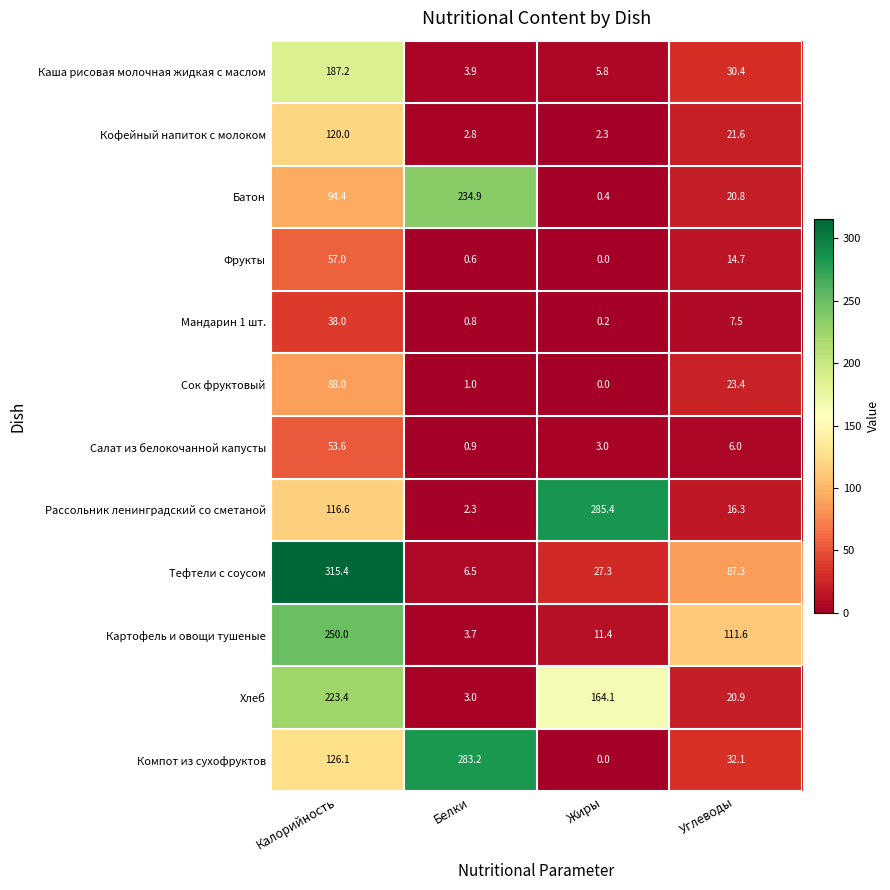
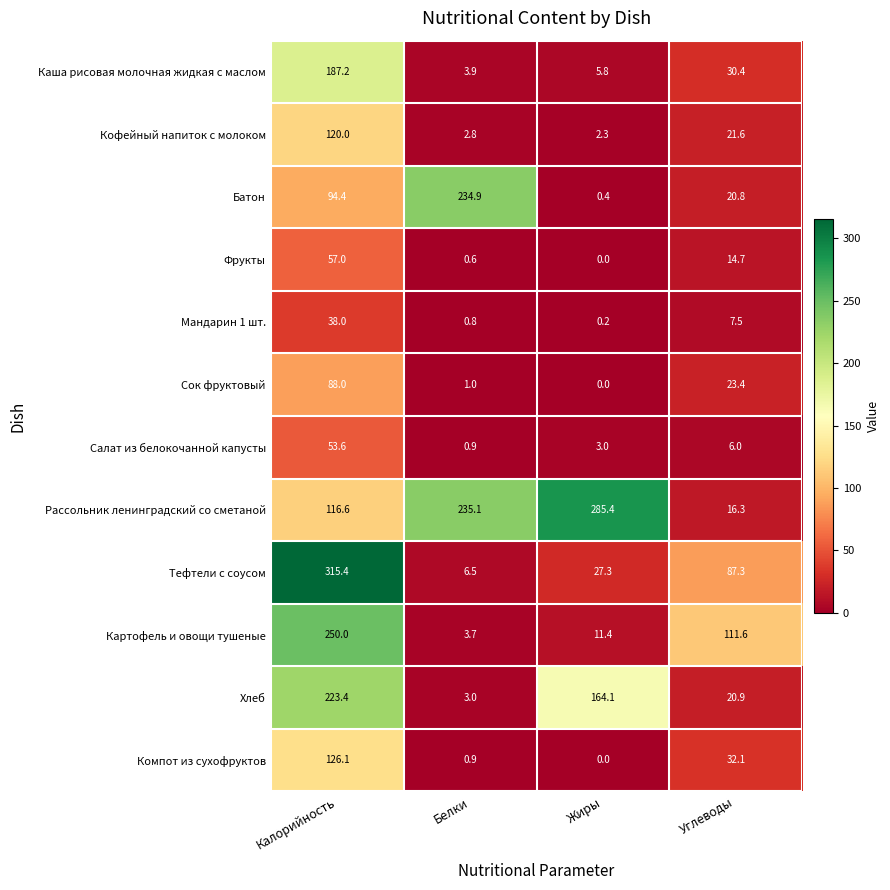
  {
    "Каша рисовая молочная жидкая с маслом": {
      "Калорийность": 187.2,
      "Белки": 3.9,
      "Жиры": 5.8,
      "Углеводы": 30.4
    },
    "Кофейный напиток с молоком": {
      "Калорийность": 120.0,
      "Белки": 2.8,
      "Жиры": 2.3,
      "Углеводы": 21.6
    },
    "Батон": {
      "Калорийность": 94.4,
      "Белки": 234.9,
      "Жиры": 0.4,
      "Углеводы": 20.8
    },
    "Фрукты": {
      "Калорийность": 57.0,
      "Белки": 0.6,
      "Жиры": 0.0,
      "Углеводы": 14.7
    },
    "Мандарин 1 шт.": {
      "Калорийность": 38.0,
      "Белки": 0.8,
      "Жиры": 0.2,
      "Углеводы": 7.5
    },
    "Сок фруктовый": {
      "Калорийность": 88.0,
      "Белки": 1.0,
      "Жиры": 0.0,
      "Углеводы": 23.4
    },
    "Салат из белокочанной капусты": {
      "Калорийность": 53.6,
      "Белки": 0.9,
      "Жиры": 3.0,
      "Углеводы": 6.0
    },
    "Рассольник ленинградский со сметаной": {
      "Калорийность": 116.6,
-     "Белки": 2.3,
+     "Белки": 235.1,
      "Жиры": 285.4,
      "Углеводы": 16.3
    },
    "Тефтели с соусом": {
      "Калорийность": 315.4,
      "Белки": 6.5,
      "Жиры": 27.3,
      "Углеводы": 87.3
    },
    "Картофель и овощи тушеные": {
      "Калорийность": 250.0,
      "Белки": 3.7,
      "Жиры": 11.4,
      "Углеводы": 111.6
    },
    "Хлеб": {
      "Калорийность": 223.4,
      "Белки": 3.0,
      "Жиры": 164.1,
      "Углеводы": 20.9
    },
    "Компот из сухофруктов": {
      "Калорийность": 126.1,
-     "Белки": 283.2,
+     "Белки": 0.9,
      "Жиры": 0.0,
      "Углеводы": 32.1
    }
  }
